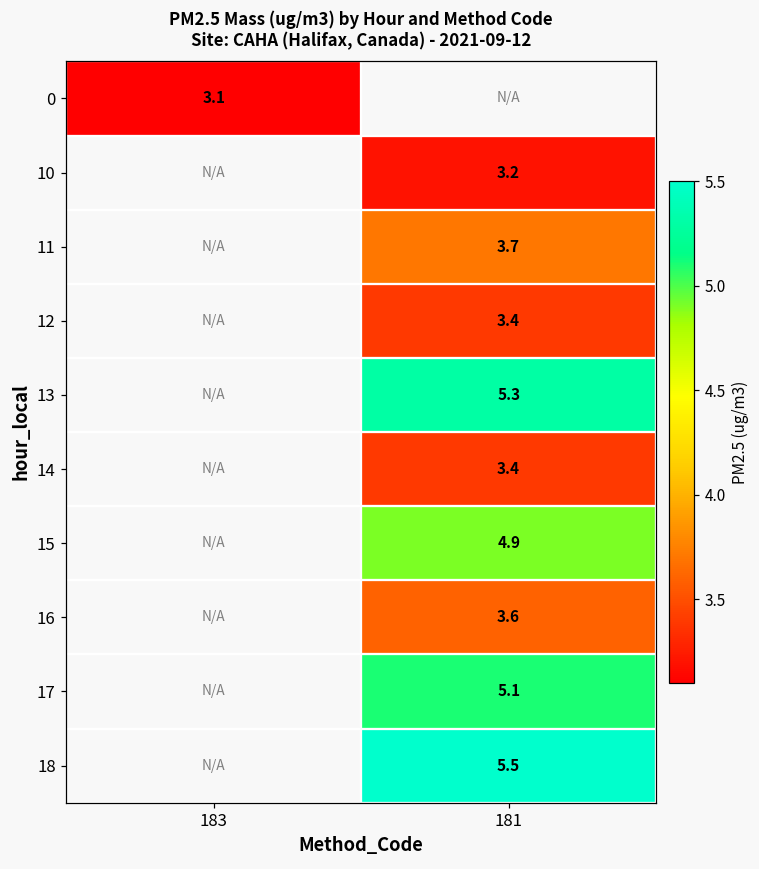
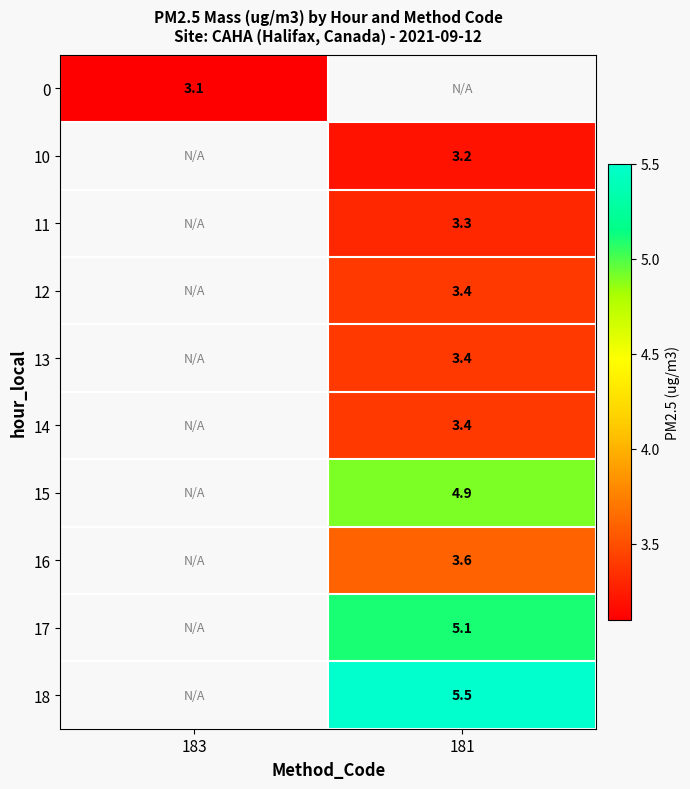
  {
    "0": {
      "183": 3.1
    },
    "10": {
      "181": 3.2
    },
    "11": {
-     "181": 3.7
+     "181": 3.3
    },
    "12": {
      "181": 3.4
    },
    "13": {
-     "181": 5.3
+     "181": 3.4
    },
    "14": {
      "181": 3.4
    },
    "15": {
      "181": 4.9
    },
    "16": {
      "181": 3.6
    },
    "17": {
      "181": 5.1
    },
    "18": {
      "181": 5.5
    }
  }
